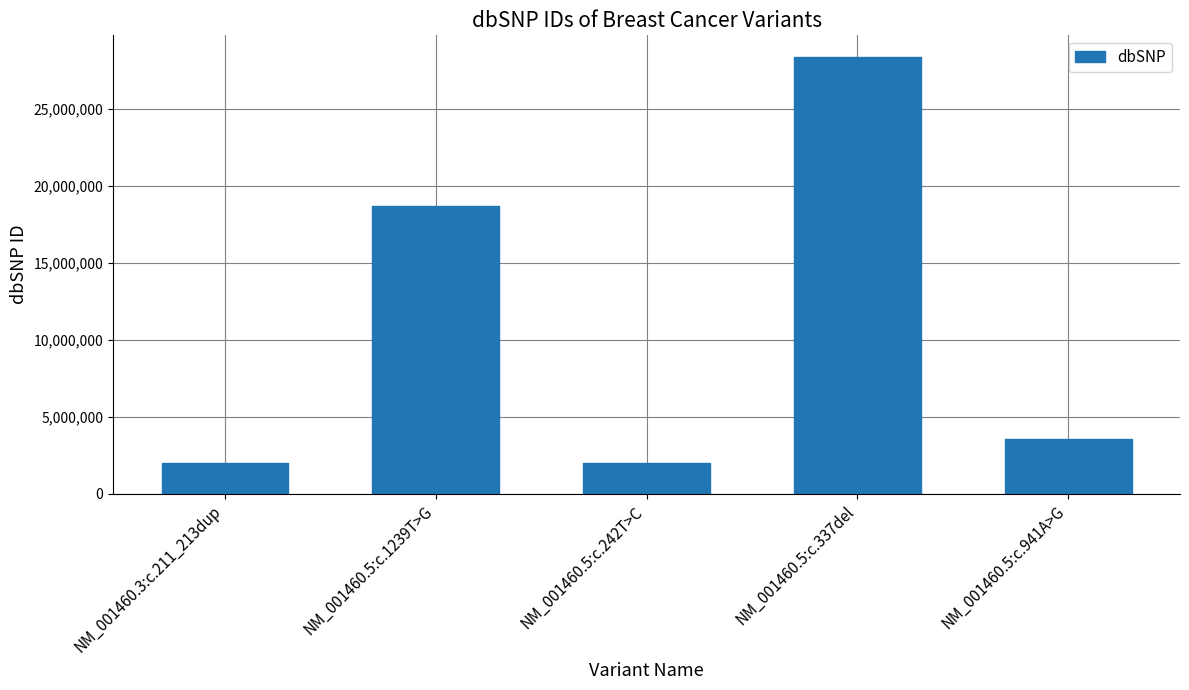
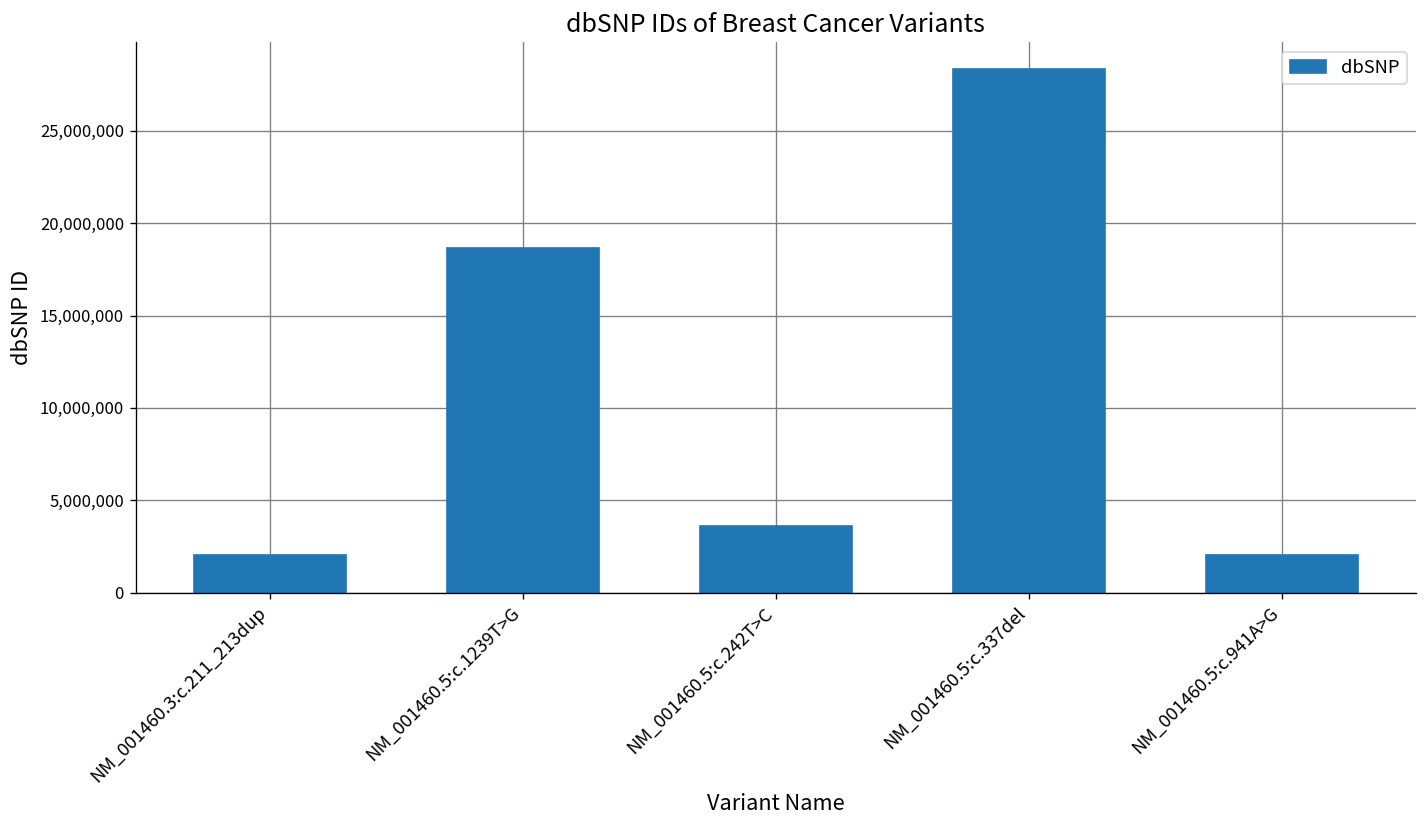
  {
    "NM_001460.3:c.211_213dup": "2,000,000",
    "NM_001460.5:c.1239T>G": "18,700,000",
-   "NM_001460.5:c.242T>C": "2,000,000",
+   "NM_001460.5:c.242T>C": "3,600,000",
    "NM_001460.5:c.337del": "28,400,000",
-   "NM_001460.5:c.941A>G": "3,600,000"
+   "NM_001460.5:c.941A>G": "2,000,000"
  }
